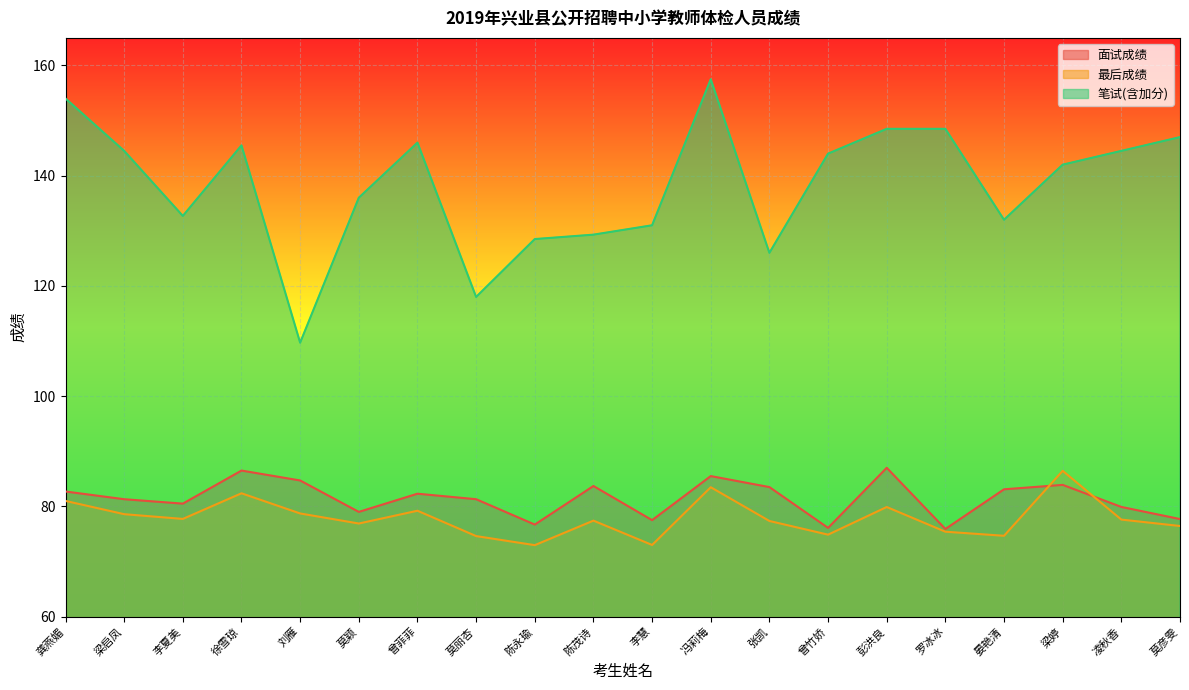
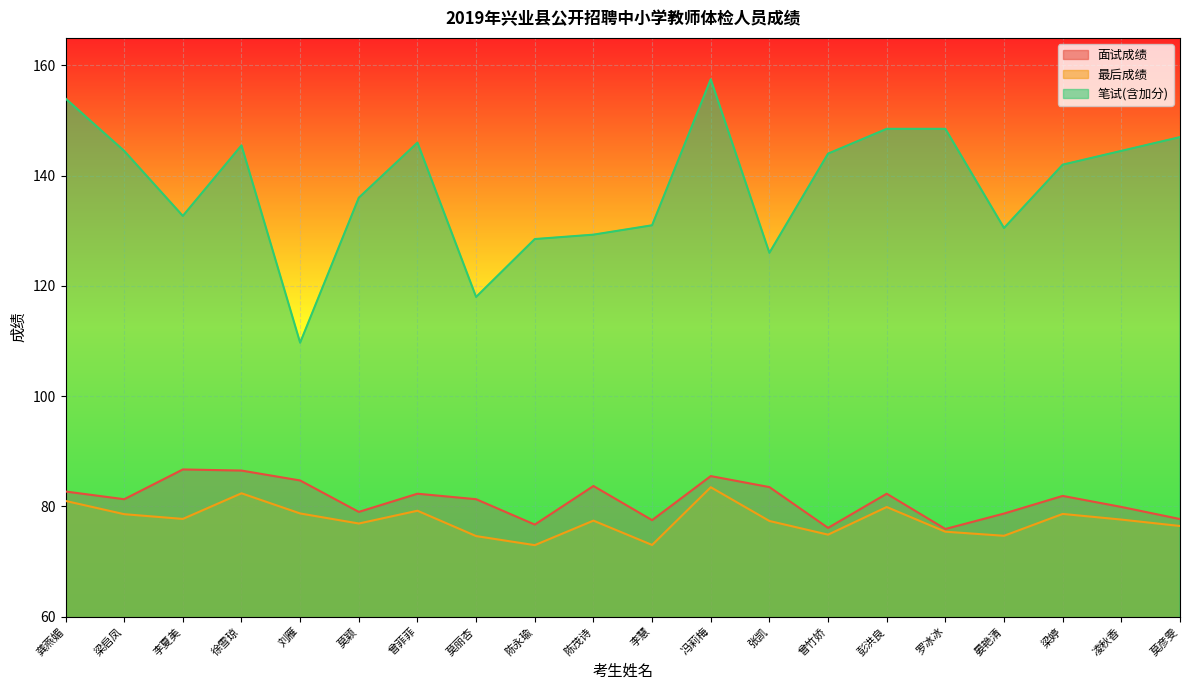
  {
    "面试成绩": {
      "龚燕媚": 83,
      "梁启凤": 81,
-     "李夏美": 81,
+     "李夏美": 87,
      "徐雪琼": 87,
      "刘雁": 85,
      "莫颖": 79,
      "曾菲菲": 82,
      "莫丽杏": 81,
      "陈永瑜": 77,
      "陈茂诗": 84,
      "李慧": 78,
      "冯莉梅": 86,
      "张凯": 84,
      "曾竹娇": 76,
-     "彭洪良": 87,
+     "彭洪良": 82,
      "罗冰冰": 76,
-     "晏艳清": 83,
-     "梁婷": 84,
+     "晏艳清": 79,
+     "梁婷": 82,
      "凌秋香": 80,
      "莫彦雯": 78
    },
    "最后成绩": {
      "龚燕媚": 81,
      "梁启凤": 79,
      "李夏美": 78,
      "徐雪琼": 82,
      "刘雁": 79,
      "莫颖": 77,
      "曾菲菲": 79,
      "莫丽杏": 75,
      "陈永瑜": 73,
      "陈茂诗": 77,
      "李慧": 73,
      "冯莉梅": 83,
      "张凯": 77,
      "曾竹娇": 75,
      "彭洪良": 80,
      "罗冰冰": 75,
      "晏艳清": 75,
-     "梁婷": 86,
+     "梁婷": 79,
      "凌秋香": 78,
      "莫彦雯": 76
    },
    "笔试(含加分)": {
      "龚燕媚": 154,
      "梁启凤": 145,
      "李夏美": 133,
      "徐雪琼": 146,
      "刘雁": 110,
      "莫颖": 136,
      "曾菲菲": 146,
      "莫丽杏": 118,
      "陈永瑜": 129,
      "陈茂诗": 129,
      "李慧": 131,
      "冯莉梅": 158,
      "张凯": 126,
      "曾竹娇": 144,
      "彭洪良": 149,
      "罗冰冰": 149,
-     "晏艳清": 132,
+     "晏艳清": 131,
      "梁婷": 142,
      "凌秋香": 145,
      "莫彦雯": 147
    }
  }
